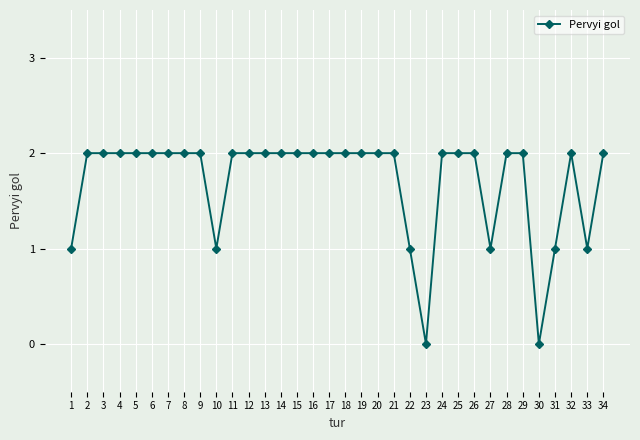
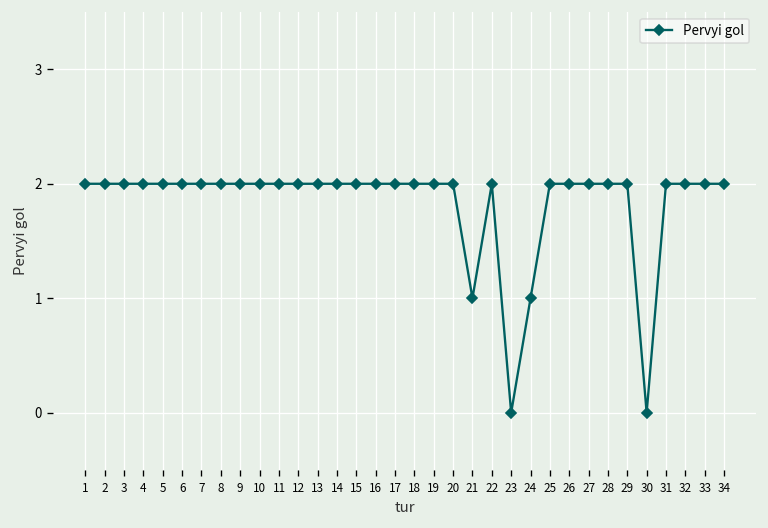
  {
-   "1": 1,
+   "1": 2,
    "2": 2,
    "3": 2,
    "4": 2,
    "5": 2,
    "6": 2,
    "7": 2,
    "8": 2,
    "9": 2,
-   "10": 1,
+   "10": 2,
    "11": 2,
    "12": 2,
    "13": 2,
    "14": 2,
    "15": 2,
    "16": 2,
    "17": 2,
    "18": 2,
    "19": 2,
    "20": 2,
-   "21": 2,
-   "22": 1,
+   "21": 1,
+   "22": 2,
    "23": 0,
-   "24": 2,
+   "24": 1,
    "25": 2,
    "26": 2,
-   "27": 1,
+   "27": 2,
    "28": 2,
    "29": 2,
    "30": 0,
-   "31": 1,
+   "31": 2,
    "32": 2,
-   "33": 1,
+   "33": 2,
    "34": 2
  }
